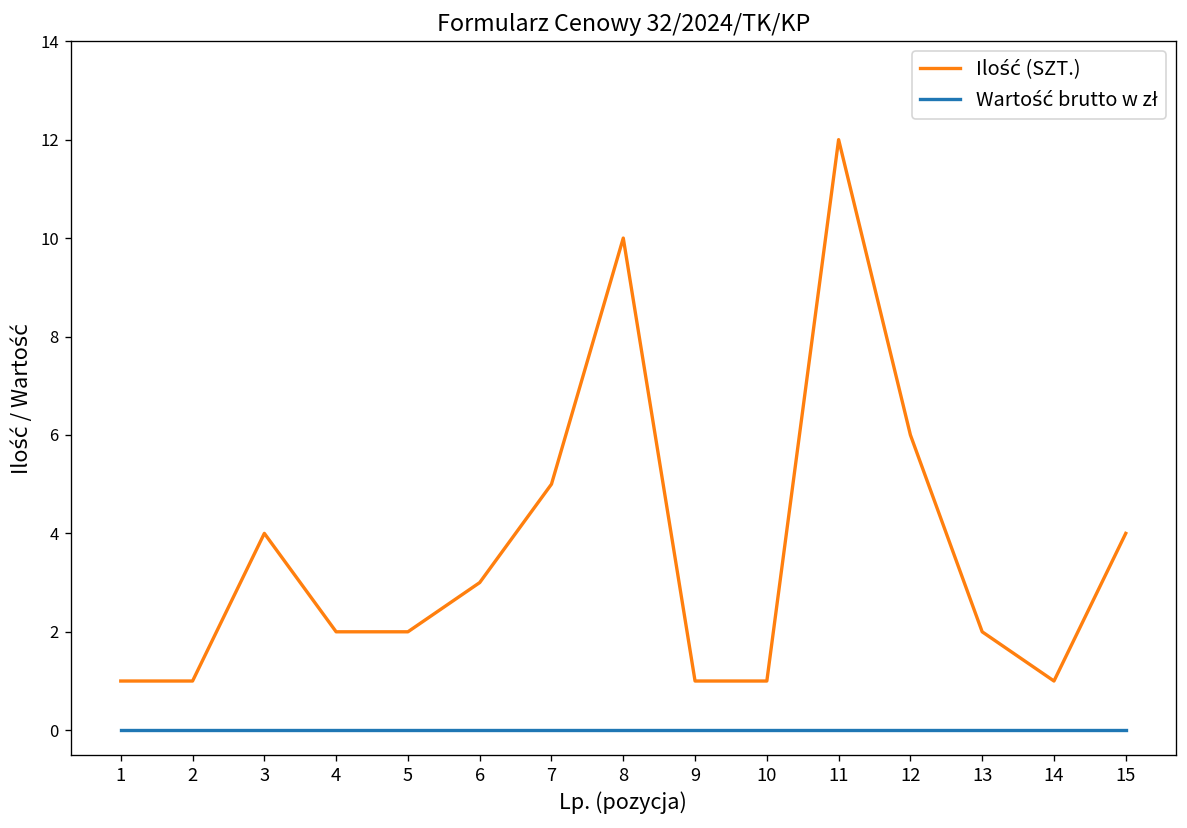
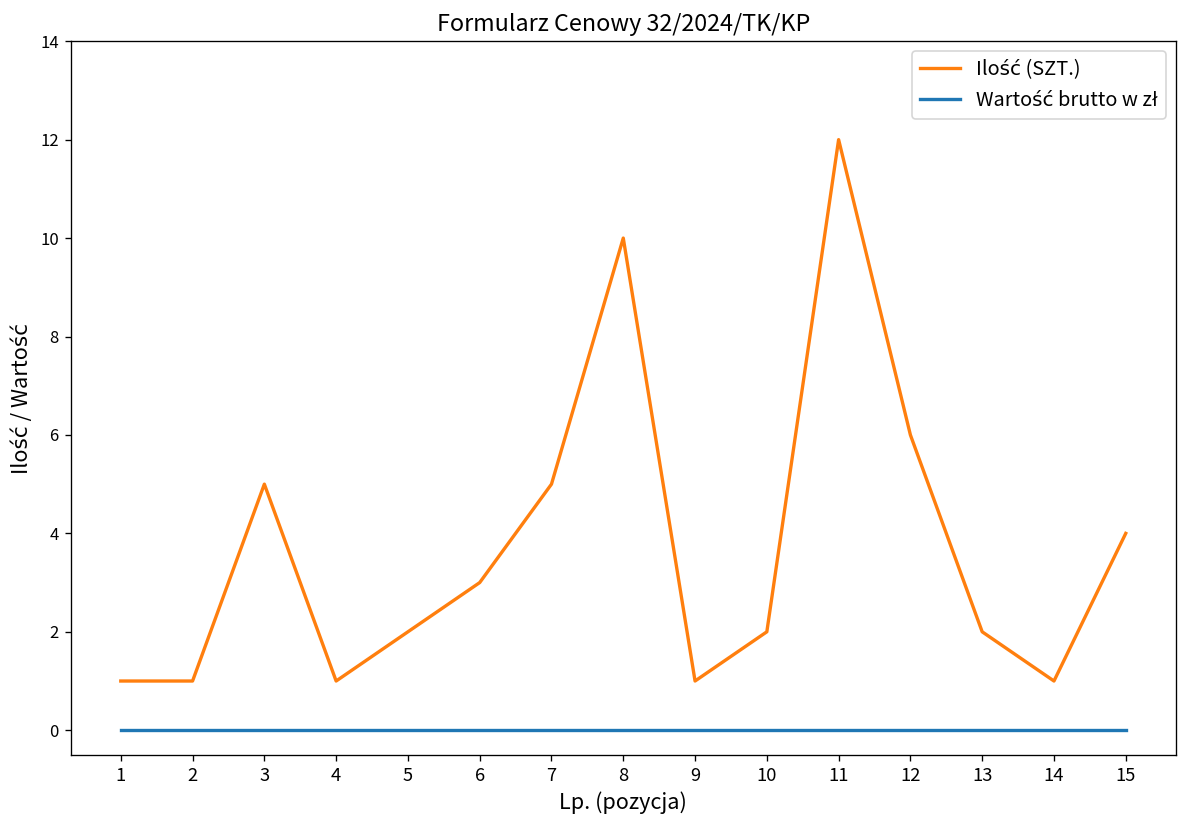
  {
    "Ilość (SZT.)": {
      "1": 1,
      "2": 1,
-     "3": 4,
-     "4": 2,
+     "3": 5,
+     "4": 1,
      "5": 2,
      "6": 3,
      "7": 5,
      "8": 10,
      "9": 1,
-     "10": 1,
+     "10": 2,
      "11": 12,
      "12": 6,
      "13": 2,
      "14": 1,
      "15": 4
    },
    "Wartość brutto w zł": {
      "1": 0,
      "2": 0,
      "3": 0,
      "4": 0,
      "5": 0,
      "6": 0,
      "7": 0,
      "8": 0,
      "9": 0,
      "10": 0,
      "11": 0,
      "12": 0,
      "13": 0,
      "14": 0,
      "15": 0
    }
  }
